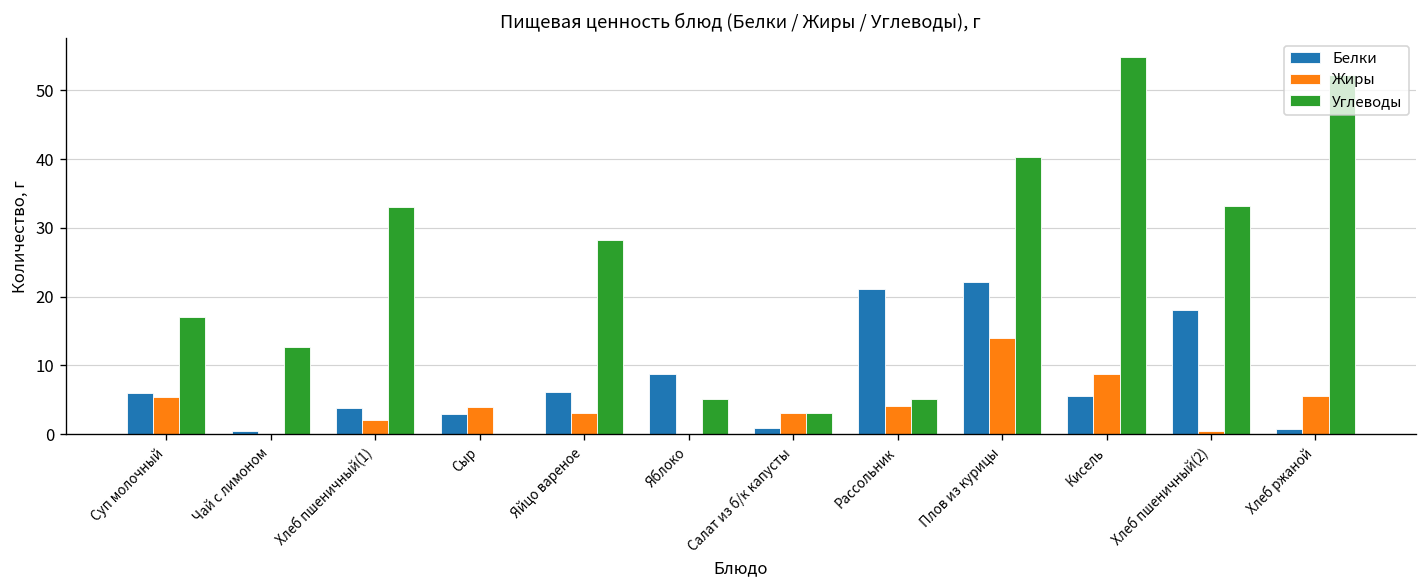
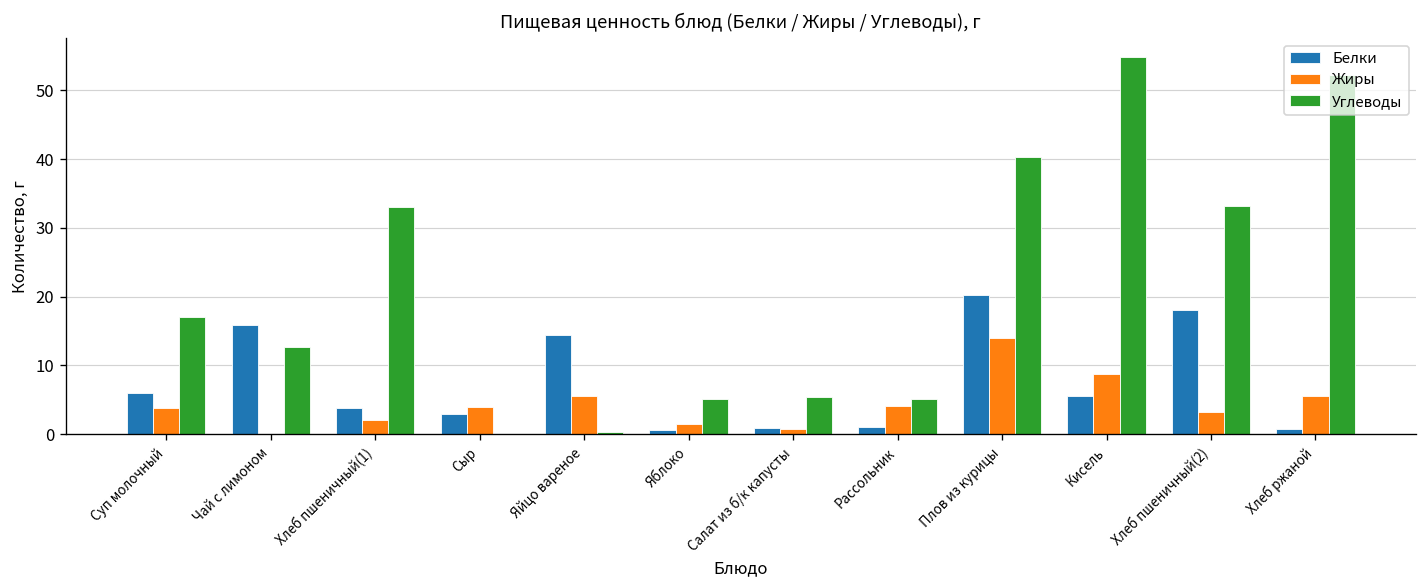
  {
    "Белки": {
      "Суп молочный": 6,
-     "Чай с лимоном": 0,
+     "Чай с лимоном": 16,
      "Хлеб пшеничный(1)": 4,
      "Сыр": 3,
-     "Яйцо вареное": 6,
-     "Яблоко": 9,
+     "Яйцо вареное": 15,
+     "Яблоко": 1,
      "Салат из б/к капусты": 1,
-     "Рассольник": 21,
-     "Плов из курицы": 22,
+     "Рассольник": 1,
+     "Плов из курицы": 20,
      "Кисель": 6,
      "Хлеб пшеничный(2)": 18,
      "Хлеб ржаной": 1
    },
    "Жиры": {
-     "Суп молочный": 5,
+     "Суп молочный": 4,
      "Чай с лимоном": 0,
      "Хлеб пшеничный(1)": 2,
      "Сыр": 4,
-     "Яйцо вареное": 3,
-     "Яблоко": 0,
-     "Салат из б/к капусты": 3,
+     "Яйцо вареное": 6,
+     "Яблоко": 2,
+     "Салат из б/к капусты": 1,
      "Рассольник": 4,
      "Плов из курицы": 14,
      "Кисель": 9,
-     "Хлеб пшеничный(2)": 0,
+     "Хлеб пшеничный(2)": 3,
      "Хлеб ржаной": 6
    },
    "Углеводы": {
      "Суп молочный": 17,
      "Чай с лимоном": 13,
      "Хлеб пшеничный(1)": 33,
      "Сыр": 0,
-     "Яйцо вареное": 28,
+     "Яйцо вареное": 0,
      "Яблоко": 5,
-     "Салат из б/к капусты": 3,
+     "Салат из б/к капусты": 5,
      "Рассольник": 5,
      "Плов из курицы": 40,
      "Кисель": 55,
      "Хлеб пшеничный(2)": 33
    }
  }
